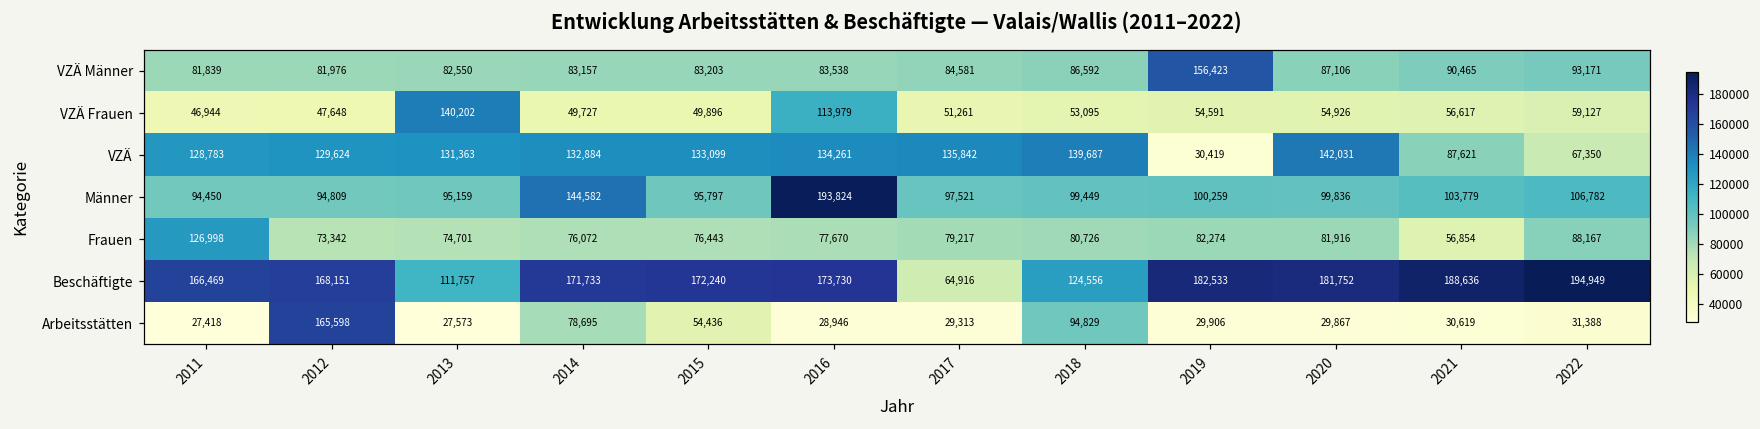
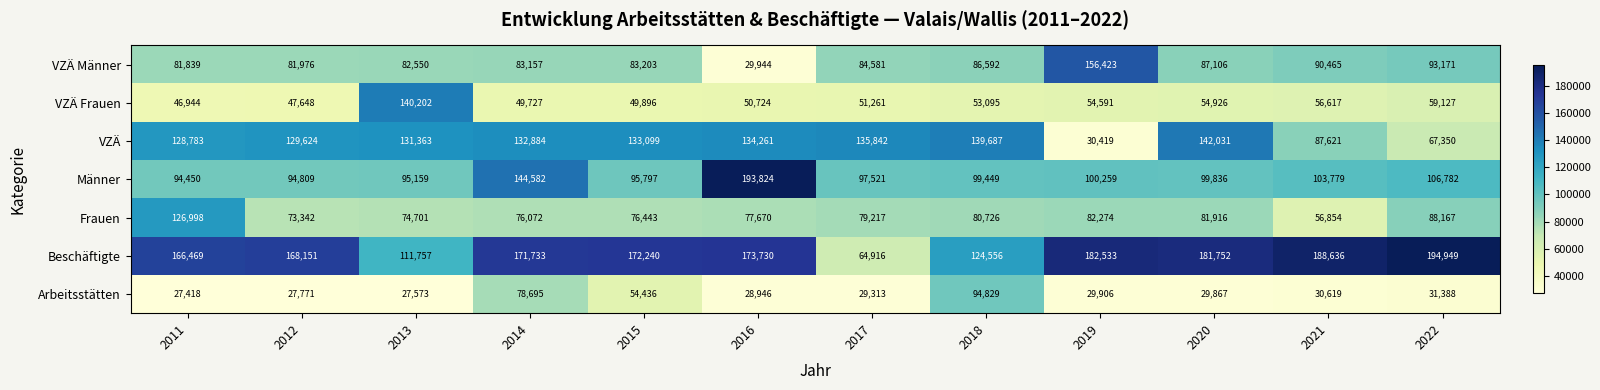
  {
    "VZÄ Männer": {
      "2011": "81,839",
      "2012": "81,976",
      "2013": "82,550",
      "2014": "83,157",
      "2015": "83,203",
-     "2016": "83,538",
+     "2016": "29,944",
      "2017": "84,581",
      "2018": "86,592",
      "2019": "156,423",
      "2020": "87,106",
      "2021": "90,465",
      "2022": "93,171"
    },
    "VZÄ Frauen": {
      "2011": "46,944",
      "2012": "47,648",
      "2013": "140,202",
      "2014": "49,727",
      "2015": "49,896",
-     "2016": "113,979",
+     "2016": "50,724",
      "2017": "51,261",
      "2018": "53,095",
      "2019": "54,591",
      "2020": "54,926",
      "2021": "56,617",
      "2022": "59,127"
    },
    "VZÄ": {
      "2011": "128,783",
      "2012": "129,624",
      "2013": "131,363",
      "2014": "132,884",
      "2015": "133,099",
      "2016": "134,261",
      "2017": "135,842",
      "2018": "139,687",
      "2019": "30,419",
      "2020": "142,031",
      "2021": "87,621",
      "2022": "67,350"
    },
    "Männer": {
      "2011": "94,450",
      "2012": "94,809",
      "2013": "95,159",
      "2014": "144,582",
      "2015": "95,797",
      "2016": "193,824",
      "2017": "97,521",
      "2018": "99,449",
      "2019": "100,259",
      "2020": "99,836",
      "2021": "103,779",
      "2022": "106,782"
    },
    "Frauen": {
      "2011": "126,998",
      "2012": "73,342",
      "2013": "74,701",
      "2014": "76,072",
      "2015": "76,443",
      "2016": "77,670",
      "2017": "79,217",
      "2018": "80,726",
      "2019": "82,274",
      "2020": "81,916",
      "2021": "56,854",
      "2022": "88,167"
    },
    "Beschäftigte": {
      "2011": "166,469",
      "2012": "168,151",
      "2013": "111,757",
      "2014": "171,733",
      "2015": "172,240",
      "2016": "173,730",
      "2017": "64,916",
      "2018": "124,556",
      "2019": "182,533",
      "2020": "181,752",
      "2021": "188,636",
      "2022": "194,949"
    },
    "Arbeitsstätten": {
      "2011": "27,418",
-     "2012": "165,598",
+     "2012": "27,771",
      "2013": "27,573",
      "2014": "78,695",
      "2015": "54,436",
      "2016": "28,946",
      "2017": "29,313",
      "2018": "94,829",
      "2019": "29,906",
      "2020": "29,867",
      "2021": "30,619",
      "2022": "31,388"
    }
  }
